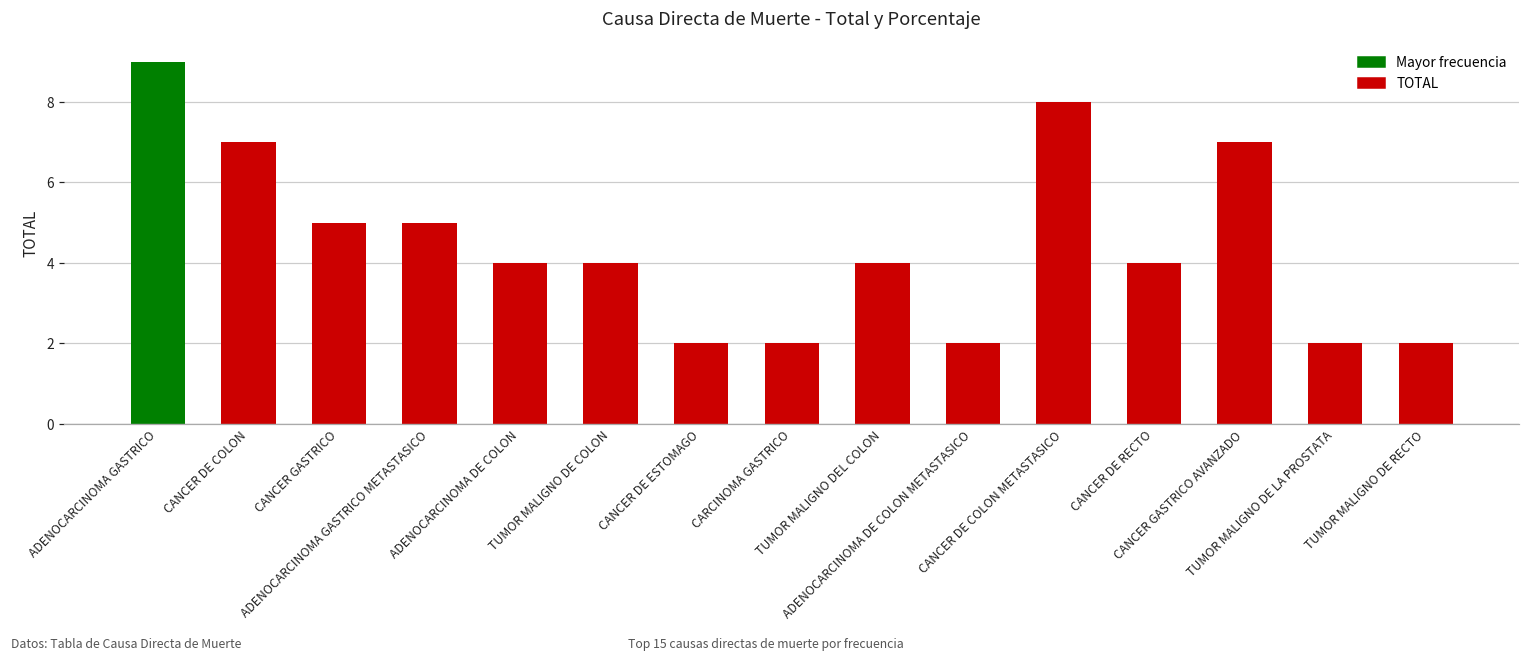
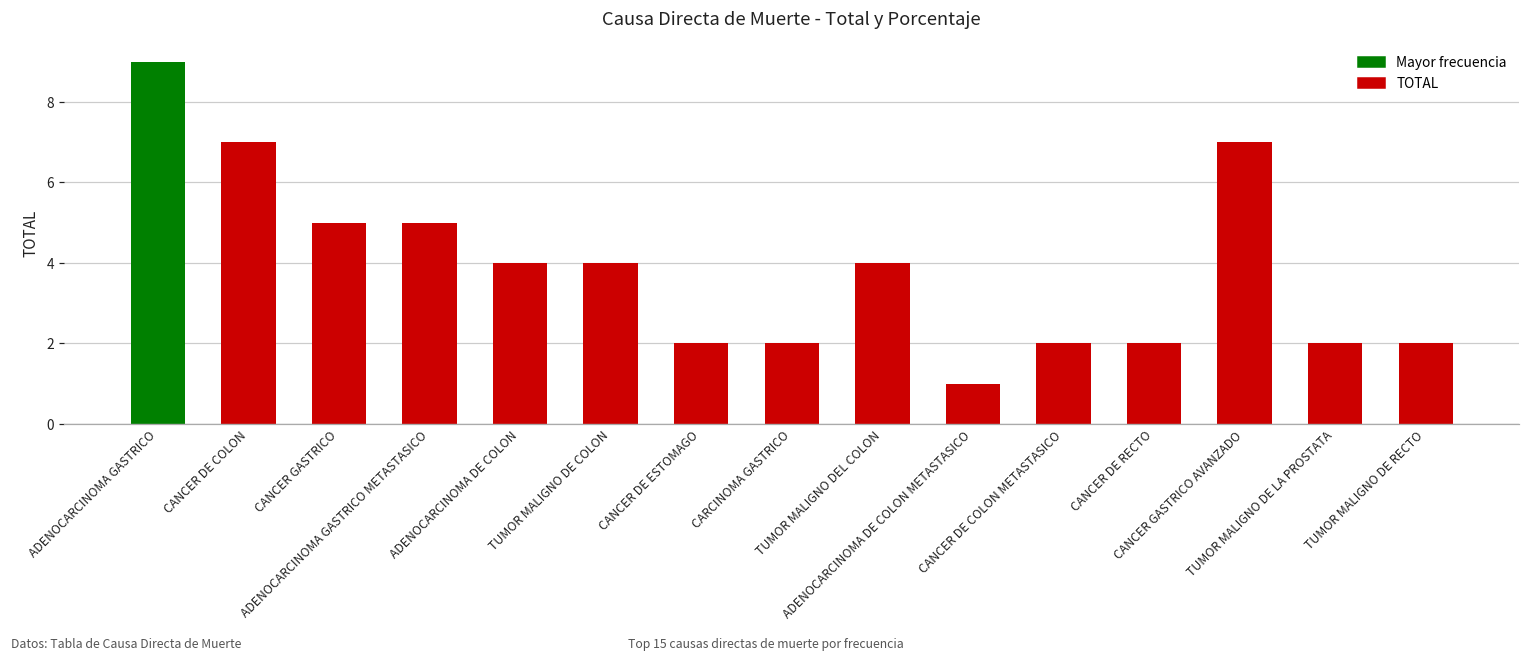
  {
    "ADENOCARCINOMA GASTRICO": 9,
    "CANCER DE COLON": 7,
    "CANCER GASTRICO": 5,
    "ADENOCARCINOMA GASTRICO METASTASICO": 5,
    "ADENOCARCINOMA DE COLON": 4,
    "TUMOR MALIGNO DE COLON": 4,
    "CANCER DE ESTOMAGO": 2,
    "CARCINOMA GASTRICO": 2,
    "TUMOR MALIGNO DEL COLON": 4,
-   "ADENOCARCINOMA DE COLON METASTASICO": 2,
-   "CANCER DE COLON METASTASICO": 8,
-   "CANCER DE RECTO": 4,
+   "ADENOCARCINOMA DE COLON METASTASICO": 1,
+   "CANCER DE COLON METASTASICO": 2,
+   "CANCER DE RECTO": 2,
    "CANCER GASTRICO AVANZADO": 7,
    "TUMOR MALIGNO DE LA PROSTATA": 2,
    "TUMOR MALIGNO DE RECTO": 2
  }
